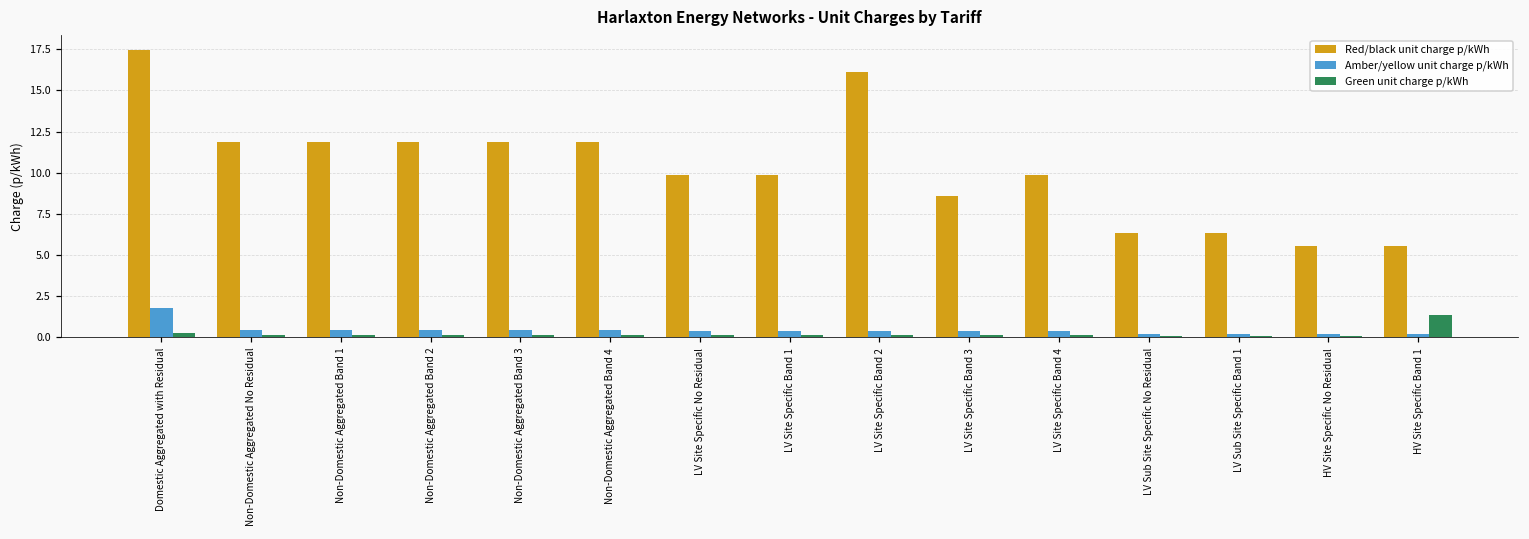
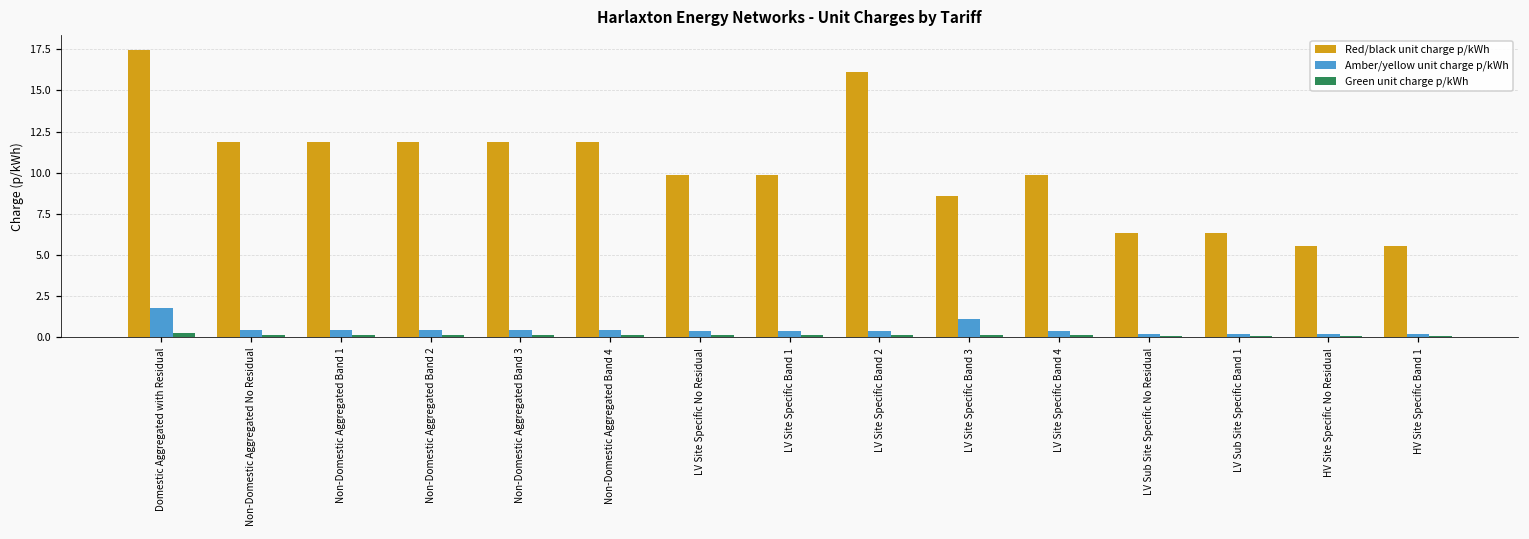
  {
    "Red/black unit charge p/kWh": {
      "Domestic Aggregated with Residual": 17.5,
      "Non-Domestic Aggregated No Residual": 11.9,
      "Non-Domestic Aggregated Band 1": 11.9,
      "Non-Domestic Aggregated Band 2": 11.9,
      "Non-Domestic Aggregated Band 3": 11.9,
      "Non-Domestic Aggregated Band 4": 11.9,
      "LV Site Specific No Residual": 9.9,
      "LV Site Specific Band 1": 9.9,
      "LV Site Specific Band 2": 16.1,
      "LV Site Specific Band 3": 8.6,
      "LV Site Specific Band 4": 9.9,
      "LV Sub Site Specific No Residual": 6.4,
      "LV Sub Site Specific Band 1": 6.4,
      "HV Site Specific No Residual": 5.6,
      "HV Site Specific Band 1": 5.6
    },
    "Amber/yellow unit charge p/kWh": {
      "Domestic Aggregated with Residual": 1.8,
      "Non-Domestic Aggregated No Residual": 0.4,
      "Non-Domestic Aggregated Band 1": 0.4,
      "Non-Domestic Aggregated Band 2": 0.4,
      "Non-Domestic Aggregated Band 3": 0.4,
      "Non-Domestic Aggregated Band 4": 0.4,
      "LV Site Specific No Residual": 0.4,
      "LV Site Specific Band 1": 0.4,
      "LV Site Specific Band 2": 0.4,
-     "LV Site Specific Band 3": 0.4,
+     "LV Site Specific Band 3": 1.1,
      "LV Site Specific Band 4": 0.4,
      "LV Sub Site Specific No Residual": 0.2,
      "LV Sub Site Specific Band 1": 0.2,
      "HV Site Specific No Residual": 0.2,
      "HV Site Specific Band 1": 0.2
    },
    "Green unit charge p/kWh": {
      "Domestic Aggregated with Residual": 0.2,
-     "HV Site Specific Band 1": 1.4
+     "HV Site Specific Band 1": 0.1
    }
  }
